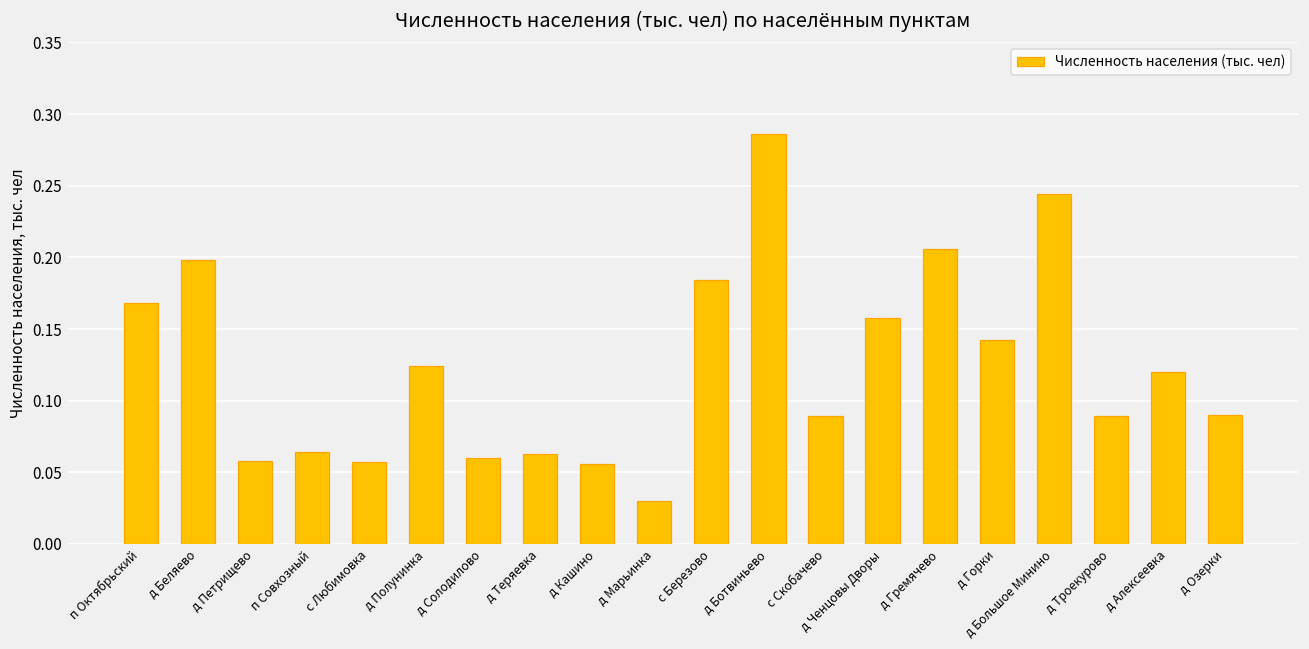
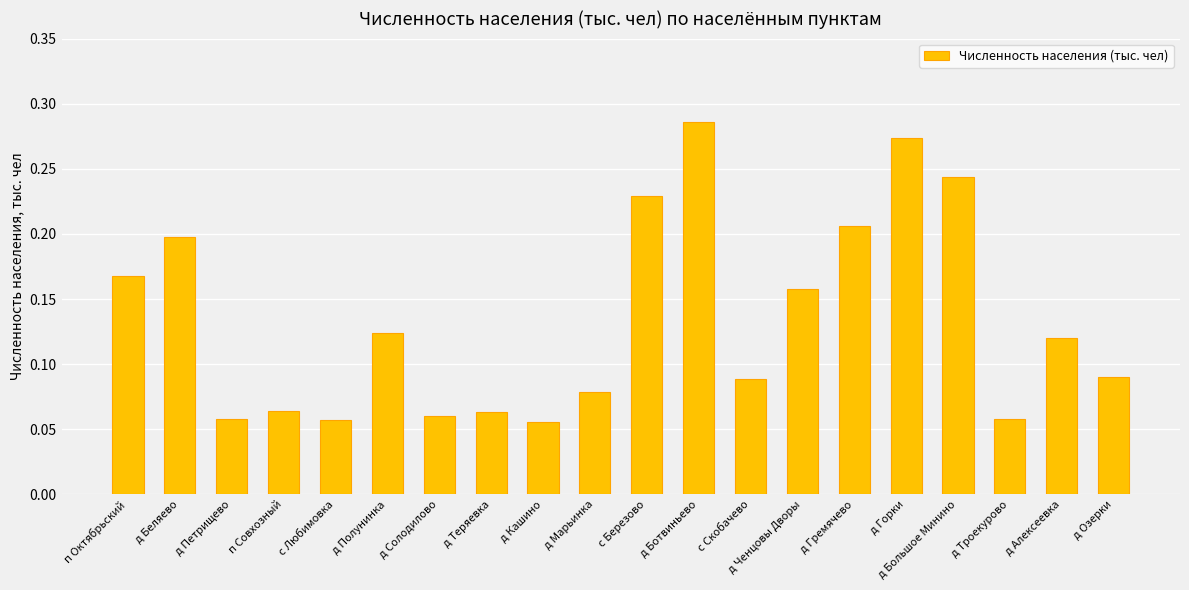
  {
    "п Октябрьский": 0.168,
    "д Беляево": 0.198,
    "д Петрищево": 0.058,
    "п Совхозный": 0.064,
    "с Любимовка": 0.057,
    "д Полунинка": 0.124,
    "д Солодилово": 0.060,
    "д Теряевка": 0.063,
    "д Кашино": 0.056,
-   "д Марьинка": 0.030,
-   "с Березово": 0.184,
+   "д Марьинка": 0.079,
+   "с Березово": 0.229,
    "д Ботвиньево": 0.286,
    "с Скобачево": 0.089,
    "д Ченцовы Дворы": 0.158,
    "д Гремячево": 0.206,
-   "д Горки": 0.142,
+   "д Горки": 0.274,
    "д Большое Минино": 0.244,
-   "д Троекурово": 0.089,
+   "д Троекурово": 0.058,
    "д Алексеевка": 0.120,
    "д Озерки": 0.090
  }
